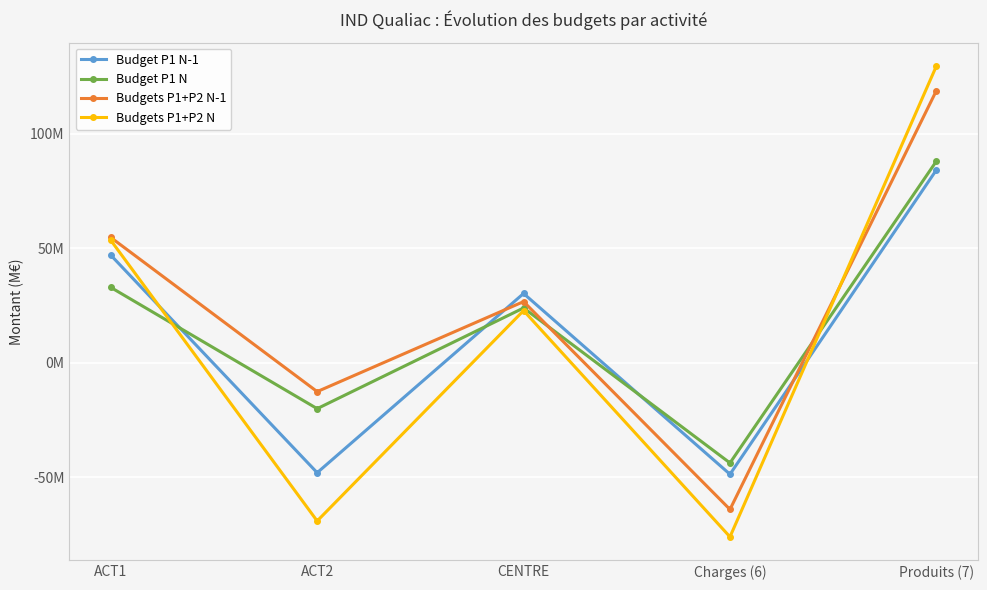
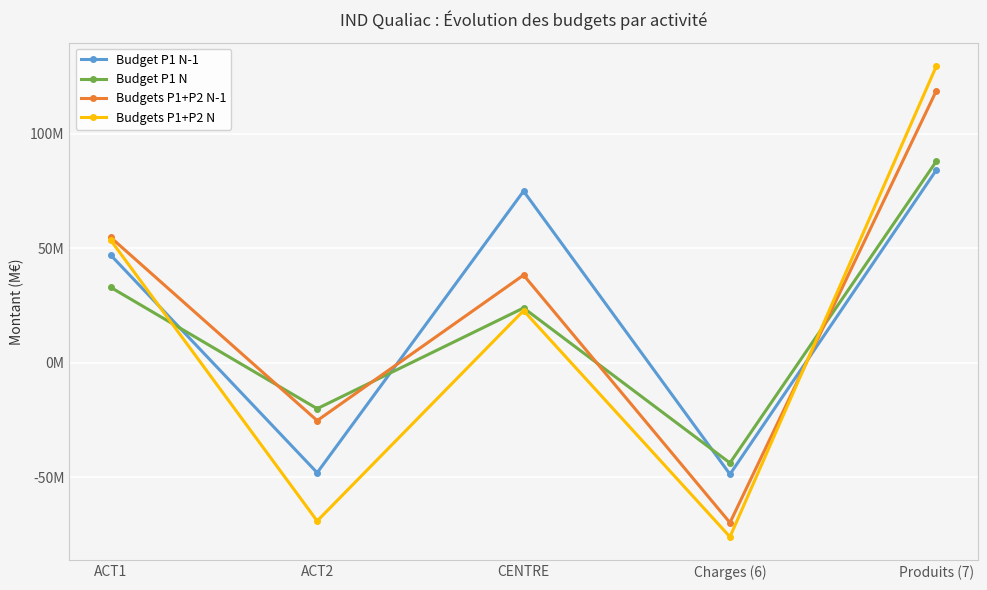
  {
    "Budget P1 N-1": {
      "ACT1": 47000000,
      "ACT2": -48000000,
-     "CENTRE": 30000000,
+     "CENTRE": 75000000,
      "Charges (6)": -49000000,
      "Produits (7)": 84000000
    },
    "Budget P1 N": {
      "ACT1": 33000000,
      "ACT2": -20000000,
      "CENTRE": 24000000,
      "Charges (6)": -44000000,
      "Produits (7)": 88000000
    },
    "Budgets P1+P2 N-1": {
      "ACT1": 55000000,
-     "ACT2": -13000000,
-     "CENTRE": 27000000,
-     "Charges (6)": -64000000,
+     "ACT2": -25000000,
+     "CENTRE": 38000000,
+     "Charges (6)": -70000000,
      "Produits (7)": 119000000
    },
    "Budgets P1+P2 N": {
      "ACT1": 53000000,
      "ACT2": -69000000,
      "CENTRE": 23000000,
      "Charges (6)": -76000000,
      "Produits (7)": 129000000
    }
  }
